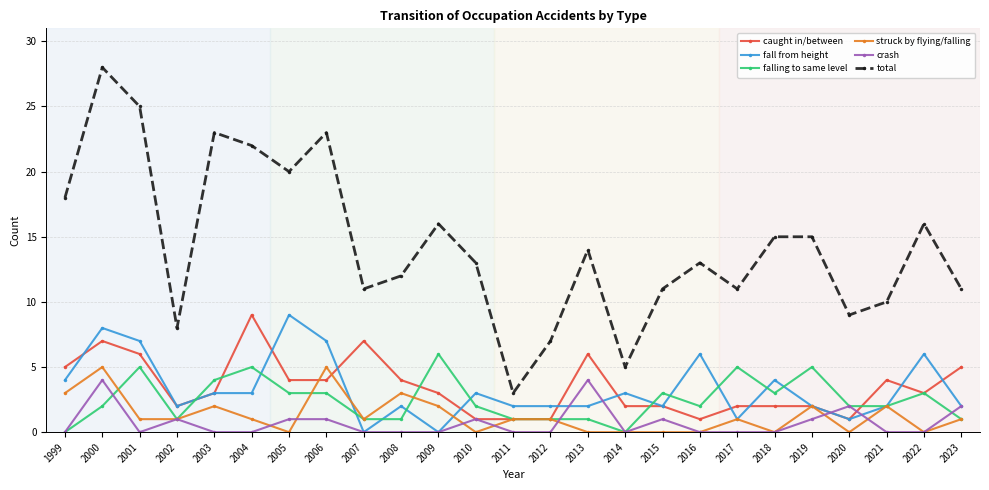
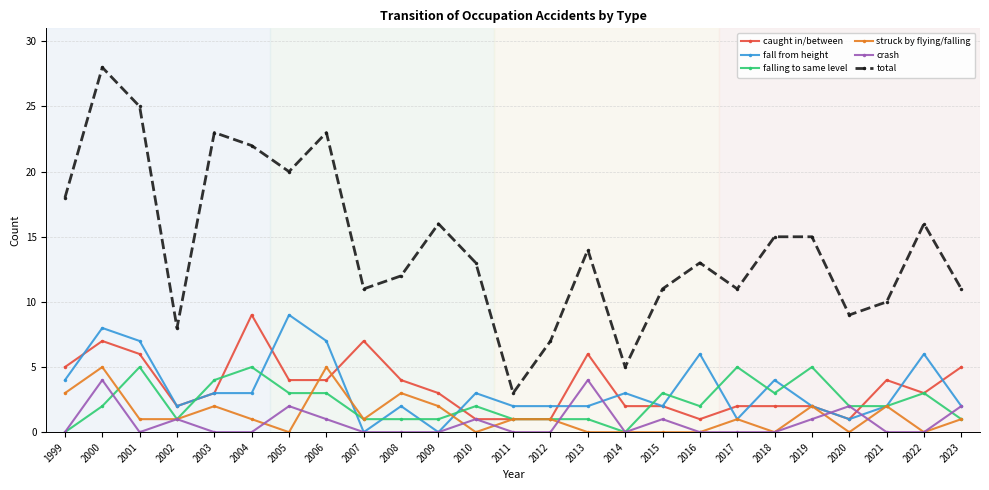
  {
    "fall from height": {
      "1999": 4,
      "2000": 8,
      "2001": 7,
      "2004": 3,
      "2005": 9,
      "2006": 7,
      "2008": 2,
      "2010": 3,
      "2011": 2,
      "2012": 2,
      "2013": 2,
      "2014": 3,
      "2016": 6,
      "2018": 4,
      "2022": 6
    },
    "falling to same level": {
      "2000": 2,
      "2001": 5,
      "2003": 4,
      "2004": 5,
      "2005": 3,
      "2006": 3,
      "2008": 1,
-     "2009": 6,
+     "2009": 1,
      "2010": 2,
      "2013": 1,
      "2015": 3,
      "2016": 2,
      "2017": 5,
      "2018": 3,
      "2019": 5
    },
    "crash": {
      "2000": 4,
      "2001": 0,
      "2003": 0,
      "2004": 0,
-     "2005": 1,
+     "2005": 2,
      "2006": 1,
      "2008": 0,
      "2011": 0,
      "2012": 0,
      "2013": 4,
      "2015": 1,
      "2017": 0,
      "2019": 1,
      "2021": 0
    },
    "total": {
      "1999": 18,
      "2000": 28,
      "2001": 25,
      "2002": 8,
      "2003": 23,
      "2004": 22,
      "2005": 20,
      "2006": 23,
      "2007": 11,
      "2008": 12,
      "2009": 16,
      "2010": 13,
      "2011": 3,
      "2012": 7,
      "2013": 14,
      "2014": 5,
      "2015": 11,
      "2016": 13,
      "2017": 11,
      "2018": 15,
      "2019": 15,
      "2020": 9,
      "2021": 10,
      "2022": 16,
      "2023": 11
    }
  }
